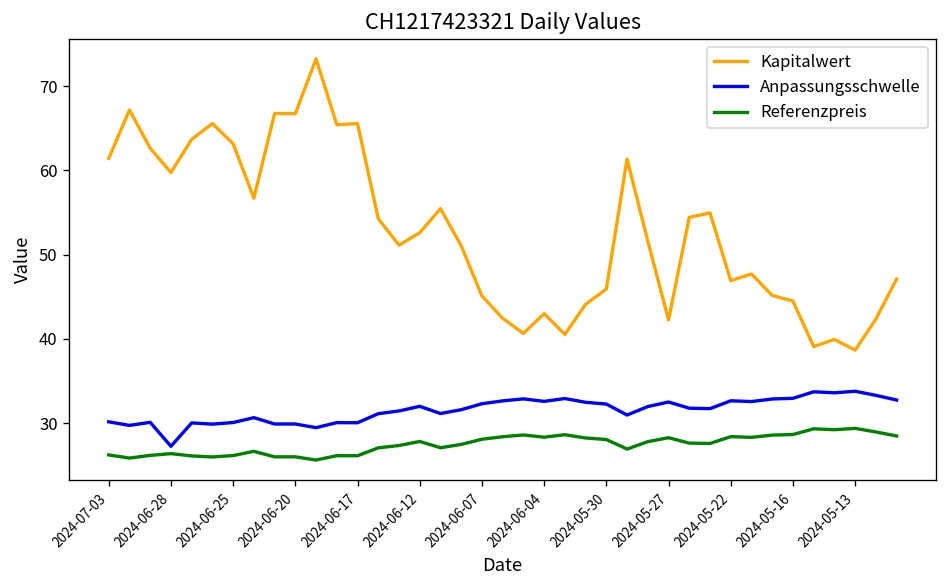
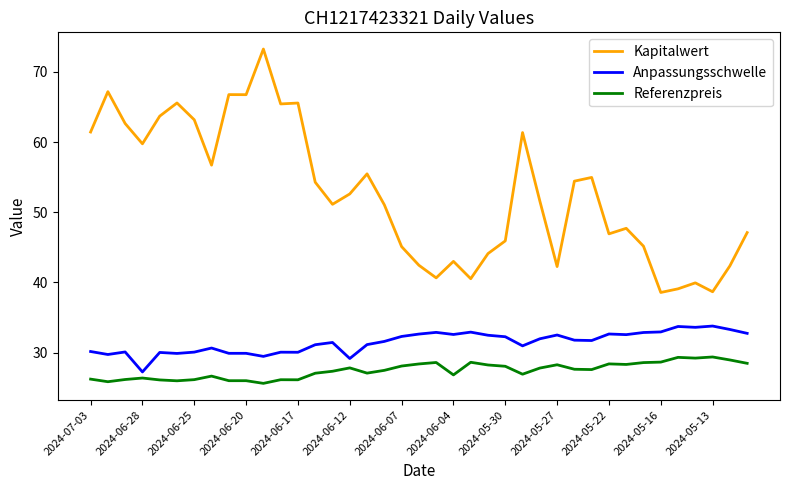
  {
    "Kapitalwert": {
      "2024-07-03": 61,
      "2024-06-28": 60,
      "2024-06-25": 63,
      "2024-06-20": 67,
      "2024-06-17": 66,
      "2024-06-12": 53,
      "2024-06-07": 45,
      "2024-06-04": 43,
      "2024-05-30": 46,
      "2024-05-27": 42,
      "2024-05-22": 47,
-     "2024-05-16": 44,
+     "2024-05-16": 39,
      "2024-05-13": 39
    },
    "Anpassungsschwelle": {
      "2024-07-03": 30,
      "2024-06-28": 27,
      "2024-06-25": 30,
      "2024-06-20": 30,
      "2024-06-17": 30,
-     "2024-06-12": 32,
+     "2024-06-12": 29,
      "2024-06-07": 32,
      "2024-06-04": 33,
      "2024-05-30": 32,
      "2024-05-27": 33,
      "2024-05-22": 33,
      "2024-05-16": 33,
      "2024-05-13": 34
    },
    "Referenzpreis": {
      "2024-07-03": 26,
      "2024-06-28": 26,
      "2024-06-25": 26,
      "2024-06-20": 26,
      "2024-06-17": 26,
      "2024-06-12": 28,
      "2024-06-07": 28,
-     "2024-06-04": 28,
+     "2024-06-04": 27,
      "2024-05-30": 28,
      "2024-05-27": 28,
      "2024-05-22": 28,
      "2024-05-16": 29,
      "2024-05-13": 29
    }
  }
